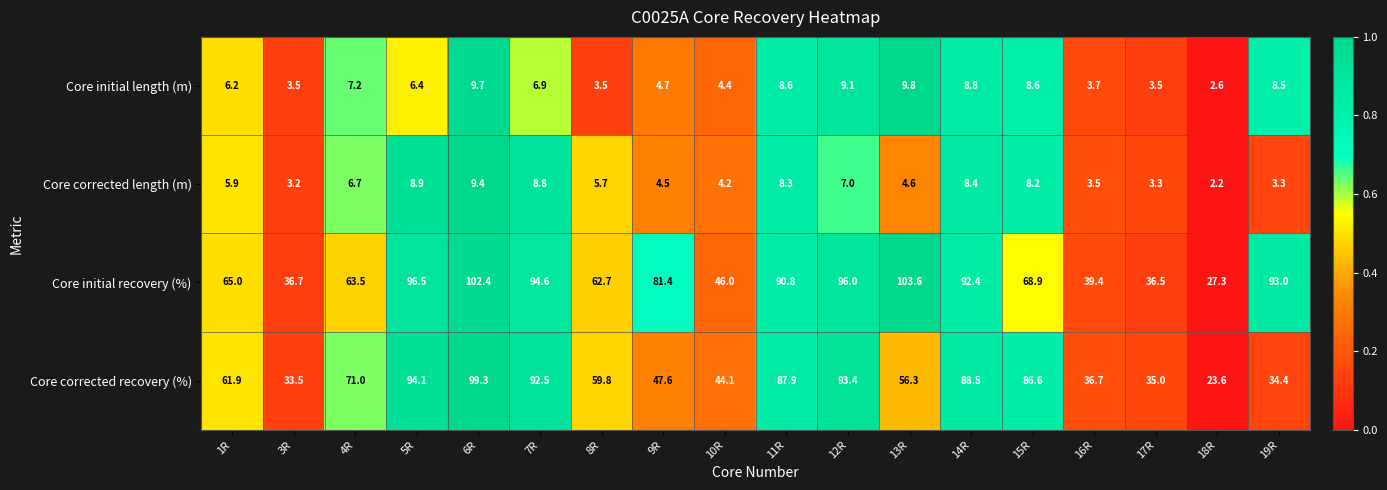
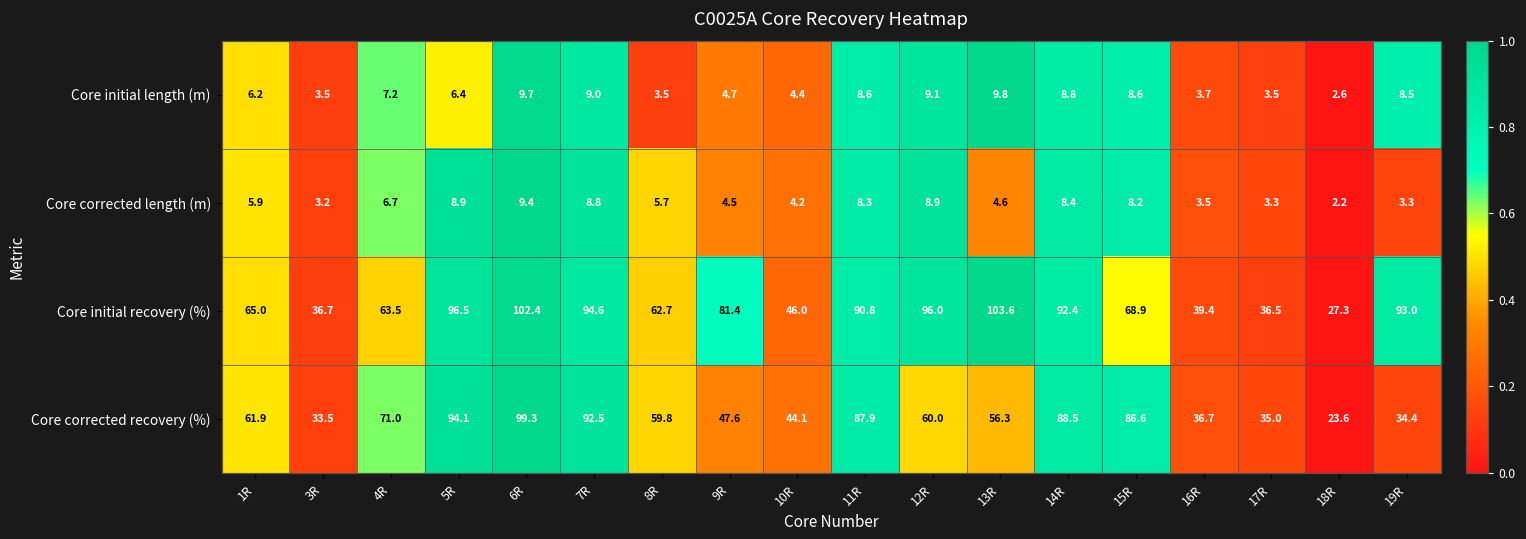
  {
    "Core initial length (m)": {
      "1R": 6.2,
      "3R": 3.5,
      "4R": 7.2,
      "5R": 6.4,
      "6R": 9.7,
-     "7R": 6.9,
+     "7R": 9.0,
      "8R": 3.5,
      "9R": 4.7,
      "10R": 4.4,
      "11R": 8.6,
      "12R": 9.1,
      "13R": 9.8,
      "14R": 8.8,
      "15R": 8.6,
      "16R": 3.7,
      "17R": 3.5,
      "18R": 2.6,
      "19R": 8.5
    },
    "Core corrected length (m)": {
      "1R": 5.9,
      "3R": 3.2,
      "4R": 6.7,
      "5R": 8.9,
      "6R": 9.4,
      "7R": 8.8,
      "8R": 5.7,
      "9R": 4.5,
      "10R": 4.2,
      "11R": 8.3,
-     "12R": 7.0,
+     "12R": 8.9,
      "13R": 4.6,
      "14R": 8.4,
      "15R": 8.2,
      "16R": 3.5,
      "17R": 3.3,
      "18R": 2.2,
      "19R": 3.3
    },
    "Core initial recovery (%)": {
      "1R": 65.0,
      "3R": 36.7,
      "4R": 63.5,
      "5R": 96.5,
      "6R": 102.4,
      "7R": 94.6,
      "8R": 62.7,
      "9R": 81.4,
      "10R": 46.0,
      "11R": 90.8,
      "12R": 96.0,
      "13R": 103.6,
      "14R": 92.4,
      "15R": 68.9,
      "16R": 39.4,
      "17R": 36.5,
      "18R": 27.3,
      "19R": 93.0
    },
    "Core corrected recovery (%)": {
      "1R": 61.9,
      "3R": 33.5,
      "4R": 71.0,
      "5R": 94.1,
      "6R": 99.3,
      "7R": 92.5,
      "8R": 59.8,
      "9R": 47.6,
      "10R": 44.1,
      "11R": 87.9,
-     "12R": 93.4,
+     "12R": 60.0,
      "13R": 56.3,
      "14R": 88.5,
      "15R": 86.6,
      "16R": 36.7,
      "17R": 35.0,
      "18R": 23.6,
      "19R": 34.4
    }
  }
